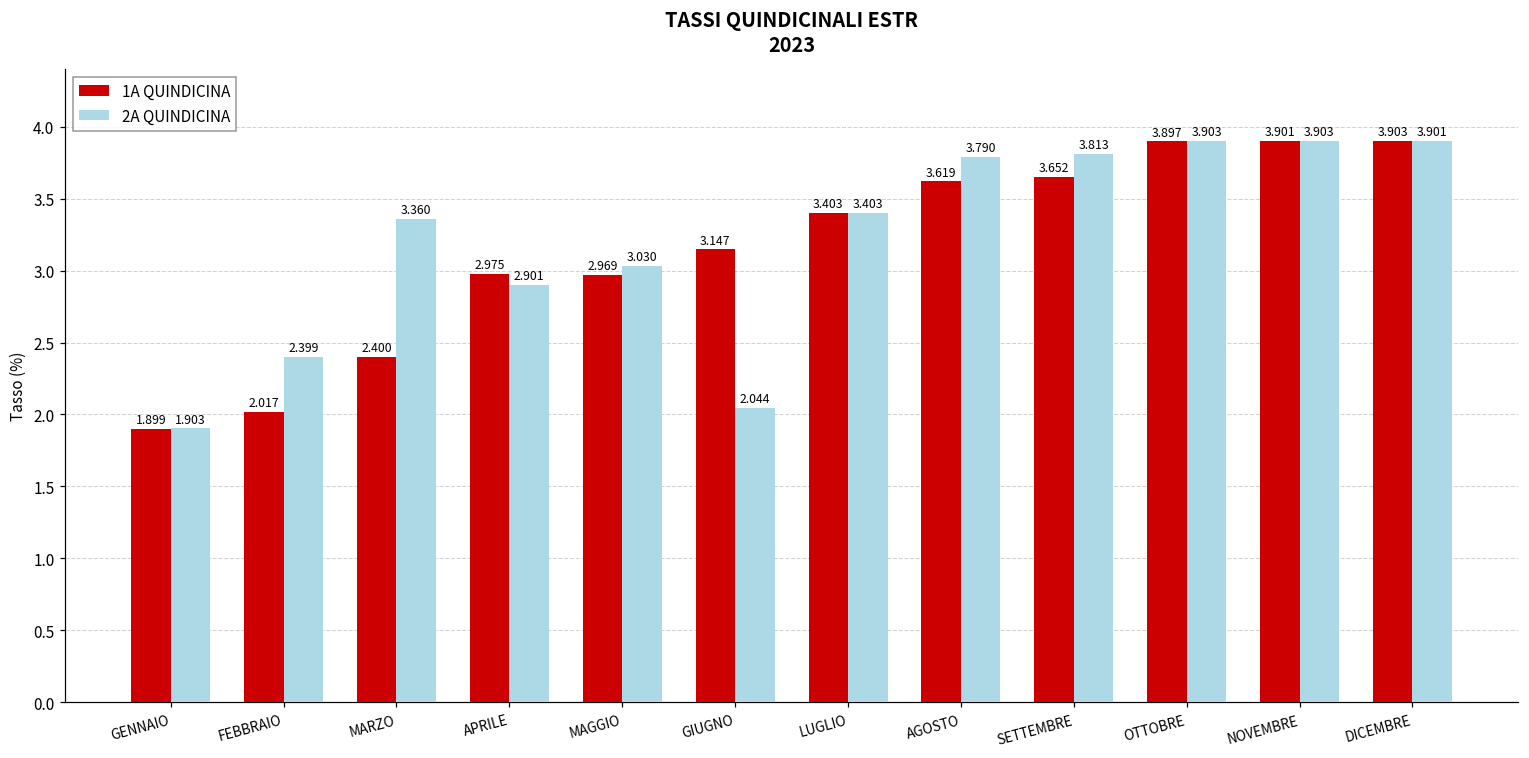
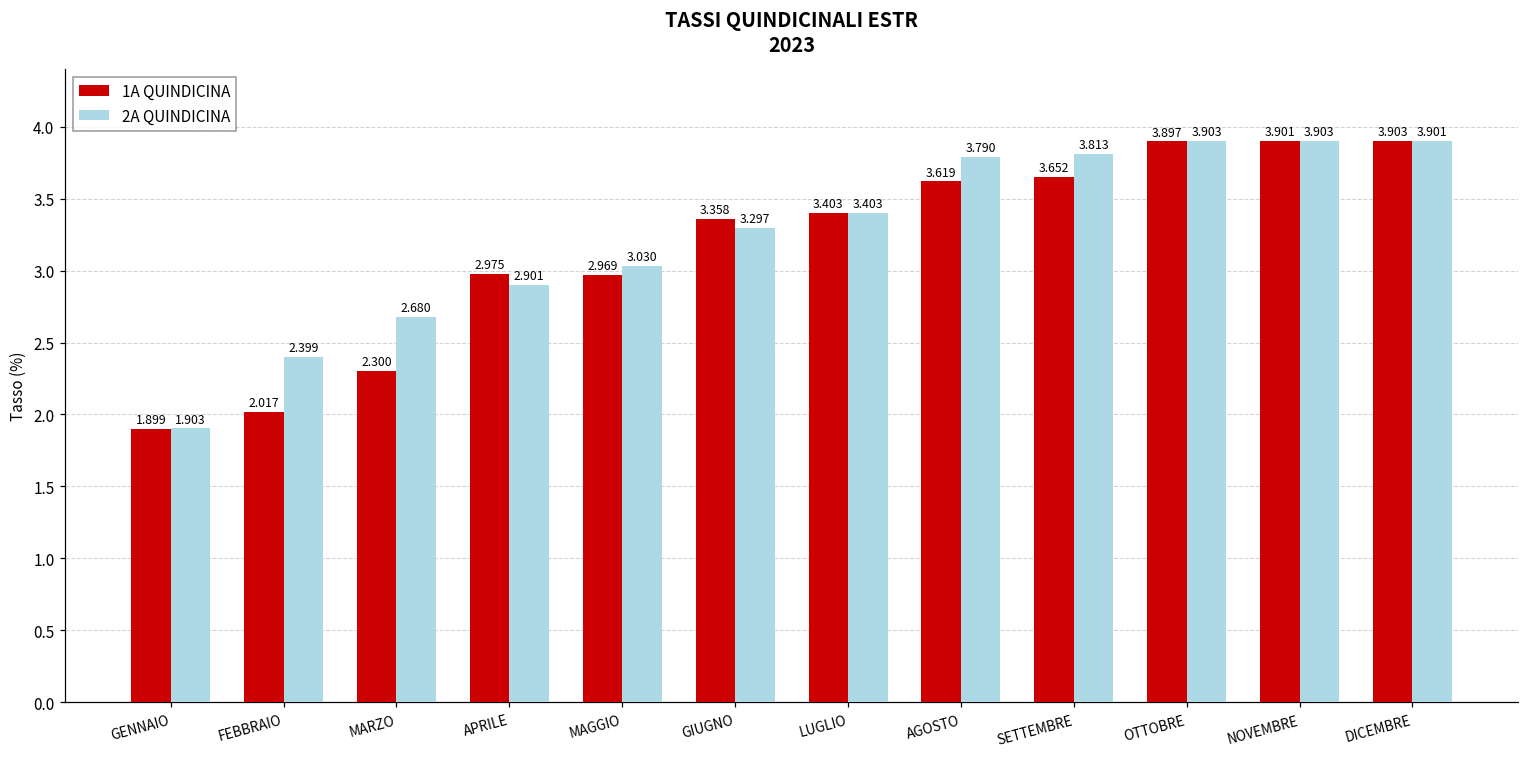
  {
    "1A QUINDICINA": {
      "GENNAIO": 1.899,
      "FEBBRAIO": 2.017,
-     "MARZO": 2.400,
+     "MARZO": 2.300,
      "APRILE": 2.975,
      "MAGGIO": 2.969,
-     "GIUGNO": 3.147,
+     "GIUGNO": 3.358,
      "LUGLIO": 3.403,
      "AGOSTO": 3.619,
      "SETTEMBRE": 3.652,
      "OTTOBRE": 3.897,
      "NOVEMBRE": 3.901,
      "DICEMBRE": 3.903
    },
    "2A QUINDICINA": {
      "GENNAIO": 1.903,
      "FEBBRAIO": 2.399,
-     "MARZO": 3.360,
+     "MARZO": 2.680,
      "APRILE": 2.901,
      "MAGGIO": 3.030,
-     "GIUGNO": 2.044,
+     "GIUGNO": 3.297,
      "LUGLIO": 3.403,
      "AGOSTO": 3.790,
      "SETTEMBRE": 3.813,
      "OTTOBRE": 3.903,
      "NOVEMBRE": 3.903,
      "DICEMBRE": 3.901
    }
  }
